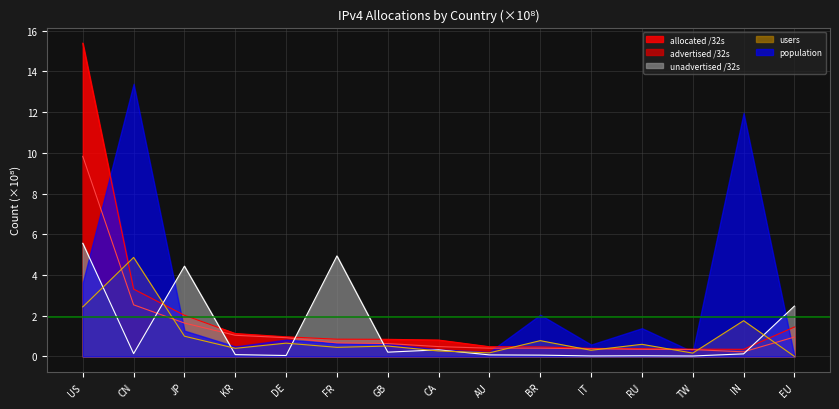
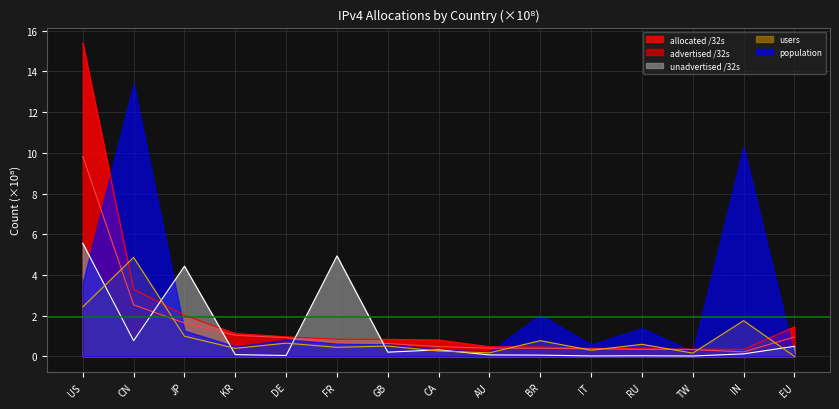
  {
    "unadvertised /32s": {
      "US": 5.6,
-     "CN": 0.1,
+     "CN": 0.8,
      "JP": 4.4,
      "KR": 0.1,
      "DE": 0.0,
      "FR": 4.9,
      "GB": 0.2,
      "BR": 0.1,
      "IT": 0.0,
      "RU": 0.0,
      "TW": 0.0,
-     "EU": 2.5
+     "EU": 0.5
    },
    "users": {
      "US": 2.4,
      "CN": 4.9,
      "JP": 1.0,
      "DE": 0.7,
      "FR": 0.4,
      "BR": 0.8,
      "RU": 0.6,
      "IN": 1.8
    },
    "population": {
      "US": 3.6,
      "CN": 13.4,
      "JP": 1.3,
      "BR": 2.0,
      "IT": 0.6,
      "RU": 1.4,
-     "IN": 12.0
+     "IN": 10.3
    }
  }
